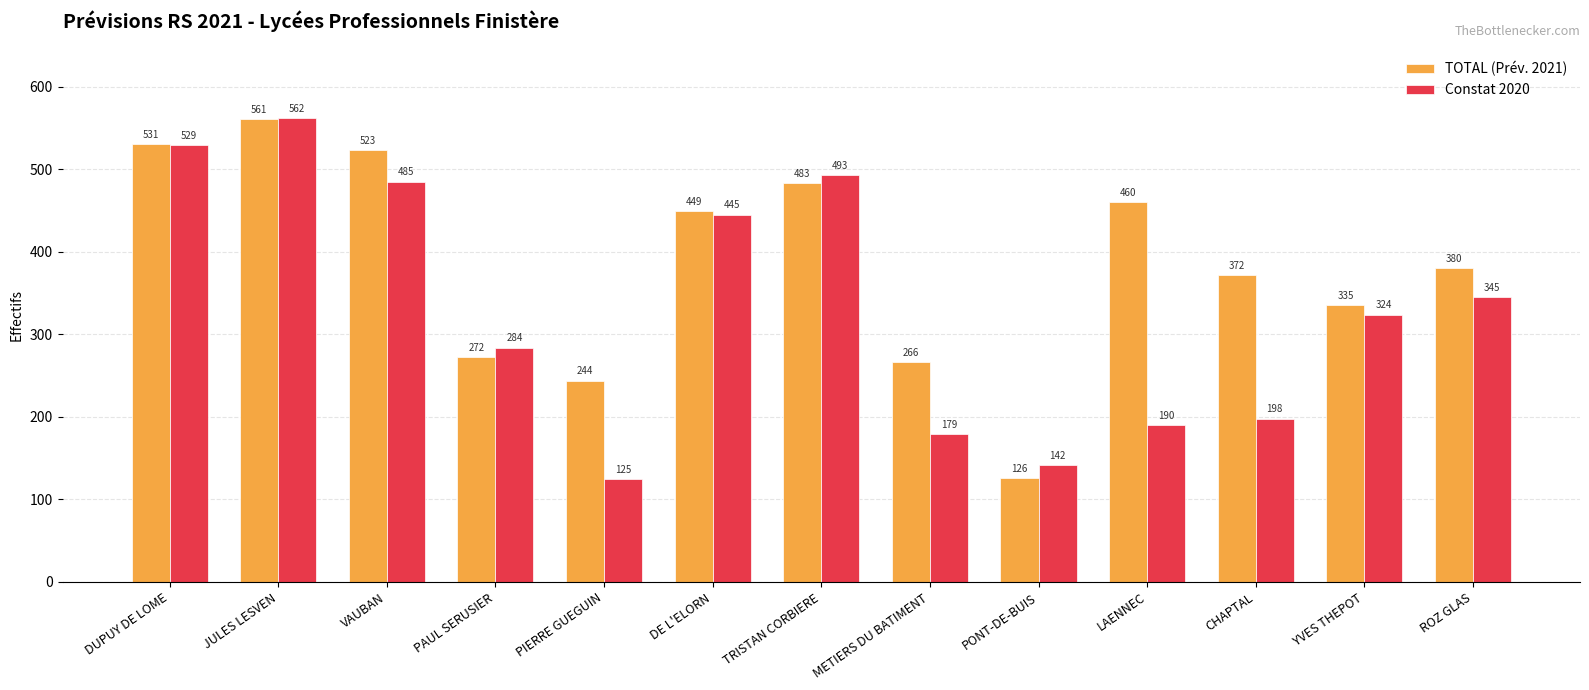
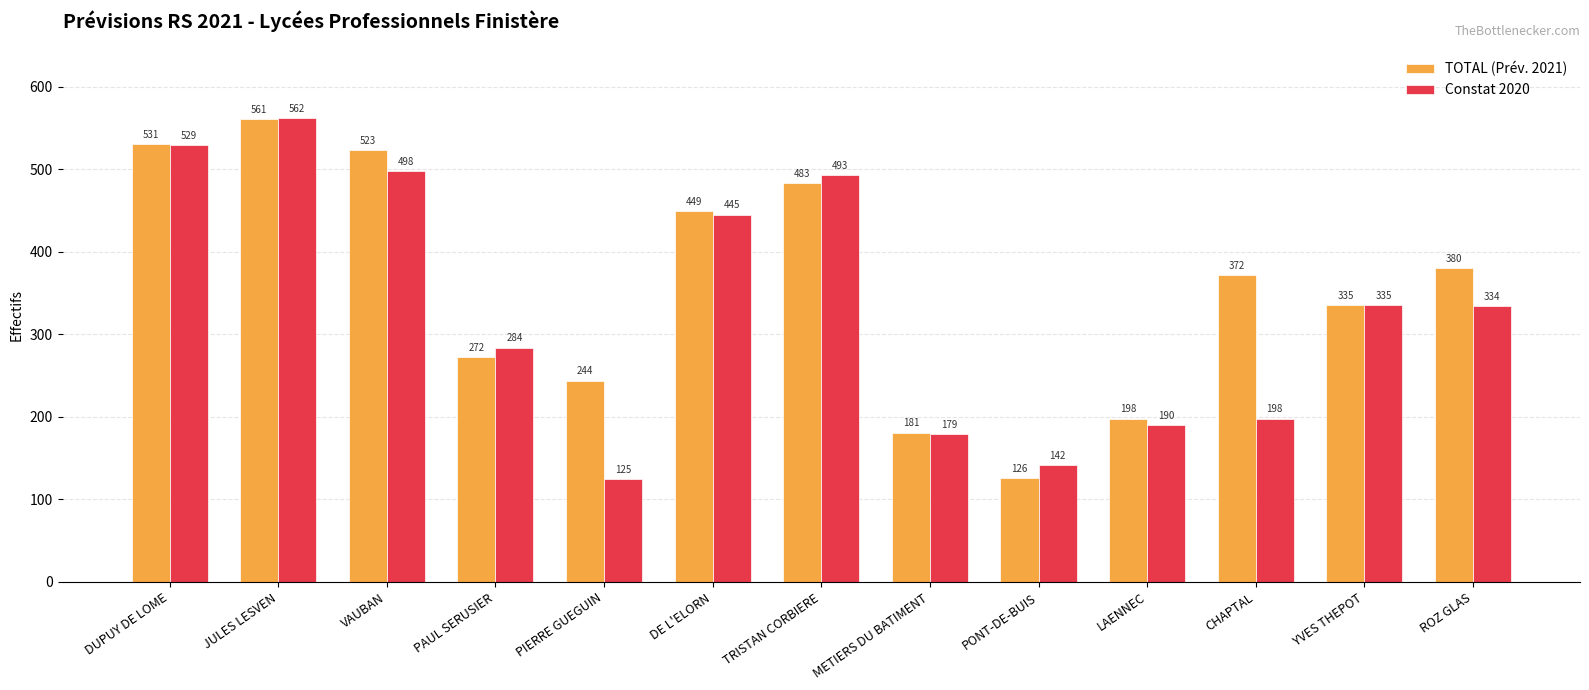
  {
    "TOTAL (Prév. 2021)": {
      "DUPUY DE LOME": 531,
      "JULES LESVEN": 561,
      "VAUBAN": 523,
      "PAUL SERUSIER": 272,
      "PIERRE GUEGUIN": 244,
      "DE L'ELORN": 449,
      "TRISTAN CORBIERE": 483,
-     "METIERS DU BATIMENT": 266,
+     "METIERS DU BATIMENT": 181,
      "PONT-DE-BUIS": 126,
-     "LAENNEC": 460,
+     "LAENNEC": 198,
      "CHAPTAL": 372,
      "YVES THEPOT": 335,
      "ROZ GLAS": 380
    },
    "Constat 2020": {
      "DUPUY DE LOME": 529,
      "JULES LESVEN": 562,
-     "VAUBAN": 485,
+     "VAUBAN": 498,
      "PAUL SERUSIER": 284,
      "PIERRE GUEGUIN": 125,
      "DE L'ELORN": 445,
      "TRISTAN CORBIERE": 493,
      "METIERS DU BATIMENT": 179,
      "PONT-DE-BUIS": 142,
      "LAENNEC": 190,
      "CHAPTAL": 198,
-     "YVES THEPOT": 324,
-     "ROZ GLAS": 345
+     "YVES THEPOT": 335,
+     "ROZ GLAS": 334
    }
  }
